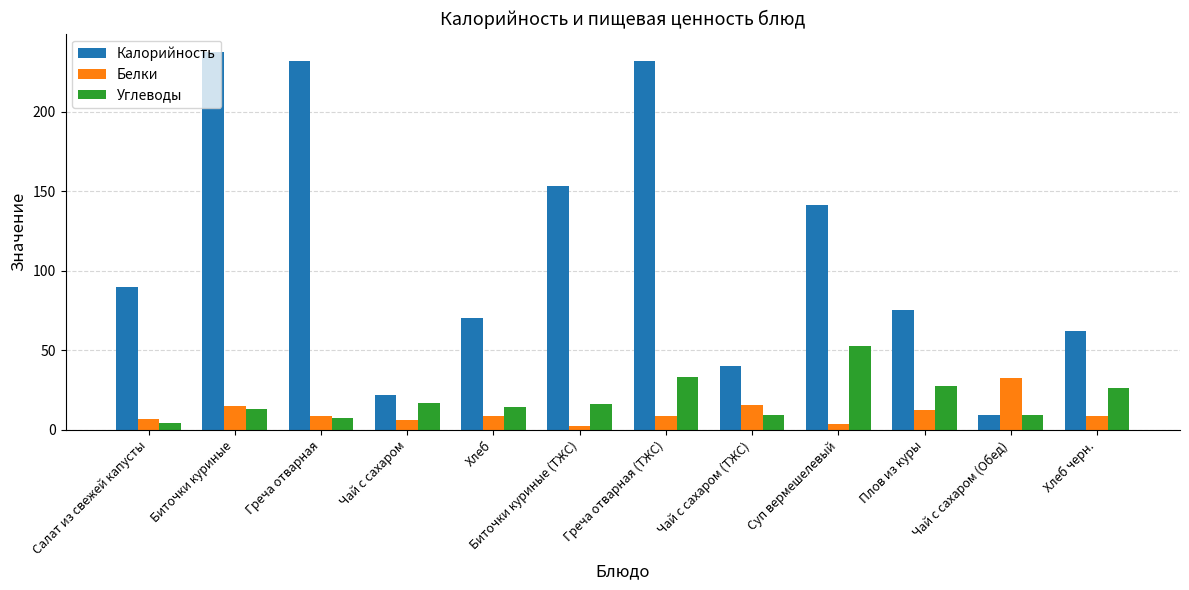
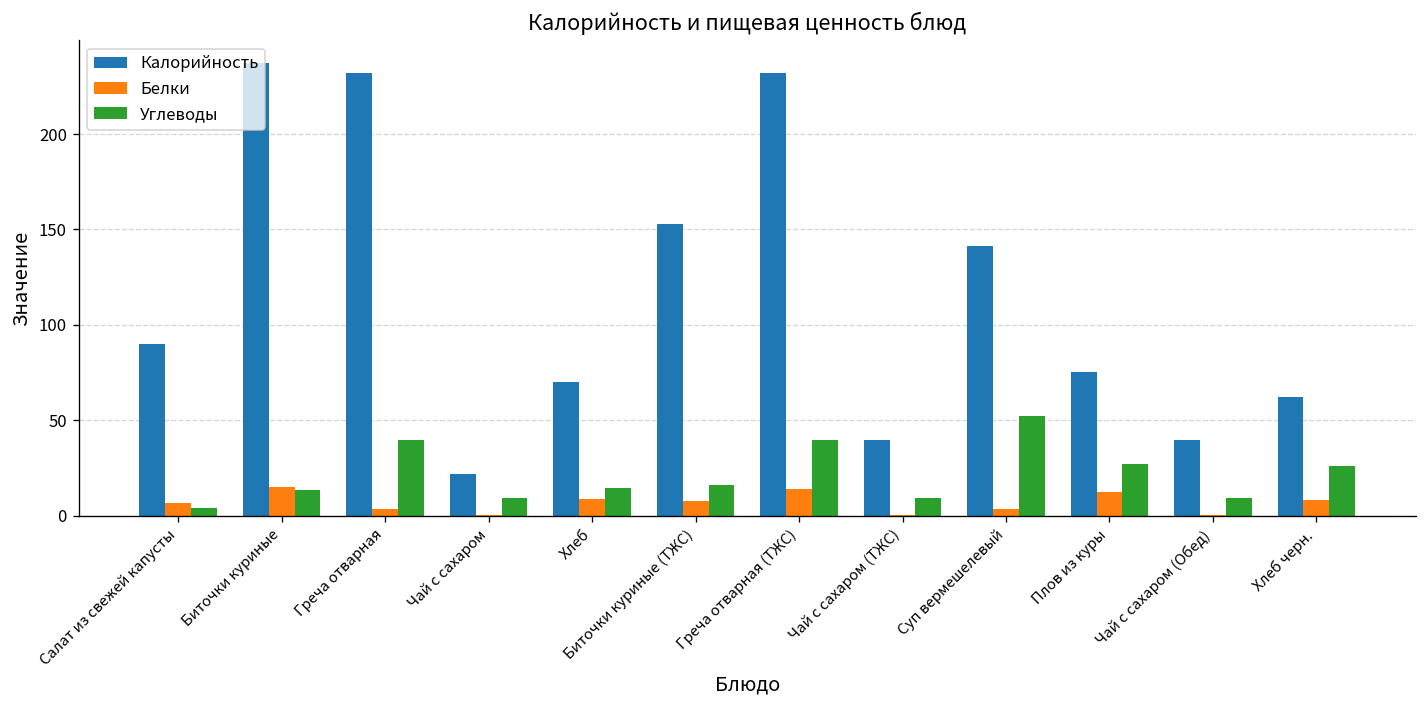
  {
    "Калорийность": {
      "Салат из свежей капусты": 90,
      "Греча отварная": 232,
      "Чай с сахаром": 22,
      "Хлеб": 70,
      "Биточки куриные (ТЖС)": 153,
      "Греча отварная (ТЖС)": 232,
      "Чай с сахаром (ТЖС)": 40,
      "Суп вермешелевый": 142,
      "Плов из куры": 75,
-     "Чай с сахаром (Обед)": 10,
+     "Чай с сахаром (Обед)": 40,
      "Хлеб черн.": 62
    },
    "Белки": {
      "Салат из свежей капусты": 7,
      "Биточки куриные": 15,
-     "Греча отварная": 9,
-     "Чай с сахаром": 6,
+     "Греча отварная": 4,
+     "Чай с сахаром": 1,
      "Хлеб": 9,
-     "Биточки куриные (ТЖС)": 3,
-     "Греча отварная (ТЖС)": 9,
-     "Чай с сахаром (ТЖС)": 16,
+     "Биточки куриные (ТЖС)": 8,
+     "Греча отварная (ТЖС)": 14,
+     "Чай с сахаром (ТЖС)": 1,
      "Суп вермешелевый": 4,
      "Плов из куры": 13,
-     "Чай с сахаром (Обед)": 33,
+     "Чай с сахаром (Обед)": 1,
      "Хлеб черн.": 9
    },
    "Углеводы": {
      "Салат из свежей капусты": 4,
      "Биточки куриные": 14,
-     "Греча отварная": 7,
-     "Чай с сахаром": 17,
+     "Греча отварная": 40,
+     "Чай с сахаром": 9,
      "Хлеб": 14,
      "Биточки куриные (ТЖС)": 16,
-     "Греча отварная (ТЖС)": 34,
+     "Греча отварная (ТЖС)": 40,
      "Чай с сахаром (ТЖС)": 9,
      "Суп вермешелевый": 53,
      "Плов из куры": 27,
      "Чай с сахаром (Обед)": 9,
      "Хлеб черн.": 26
    }
  }
